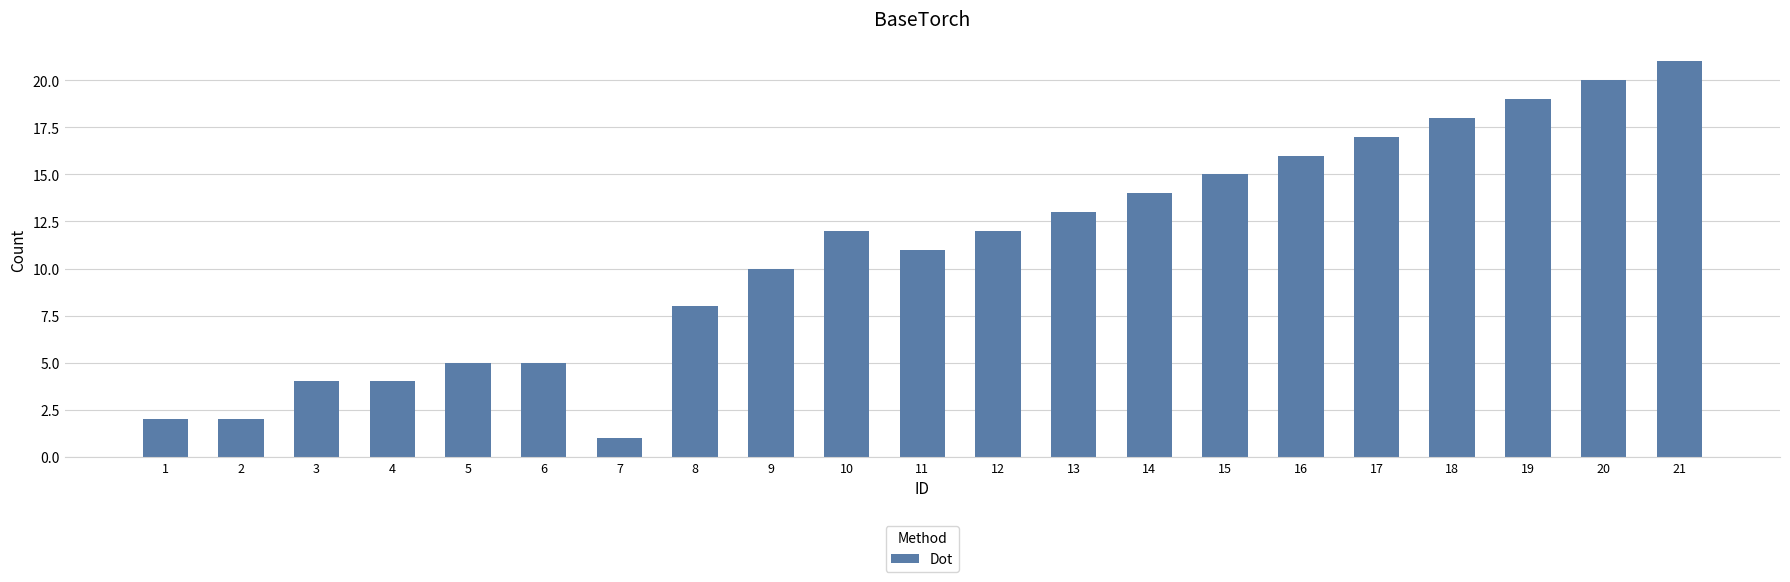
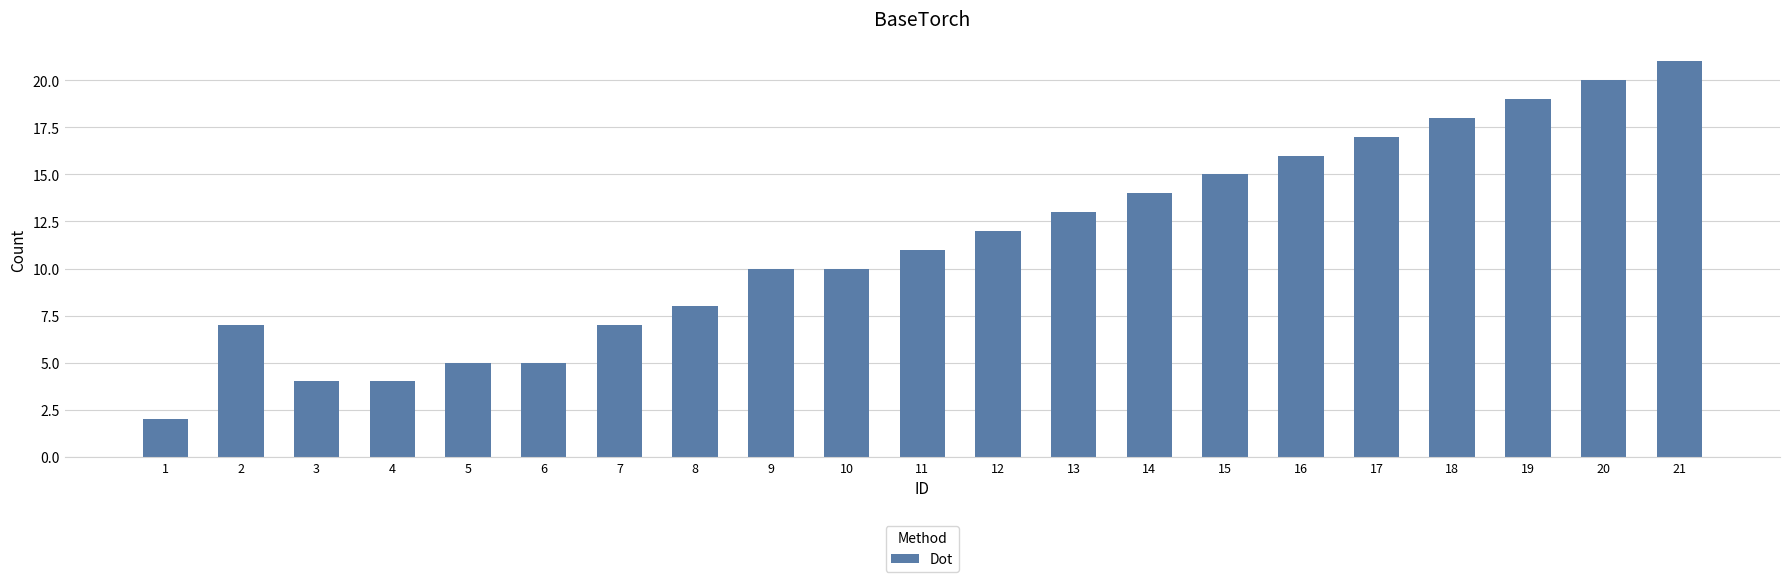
  {
    "1": 2,
-   "2": 2,
+   "2": 7,
    "3": 4,
    "4": 4,
    "5": 5,
    "6": 5,
-   "7": 1,
+   "7": 7,
    "8": 8,
    "9": 10,
-   "10": 12,
+   "10": 10,
    "11": 11,
    "12": 12,
    "13": 13,
    "14": 14,
    "15": 15,
    "16": 16,
    "17": 17,
    "18": 18,
    "19": 19,
    "20": 20,
    "21": 21
  }
